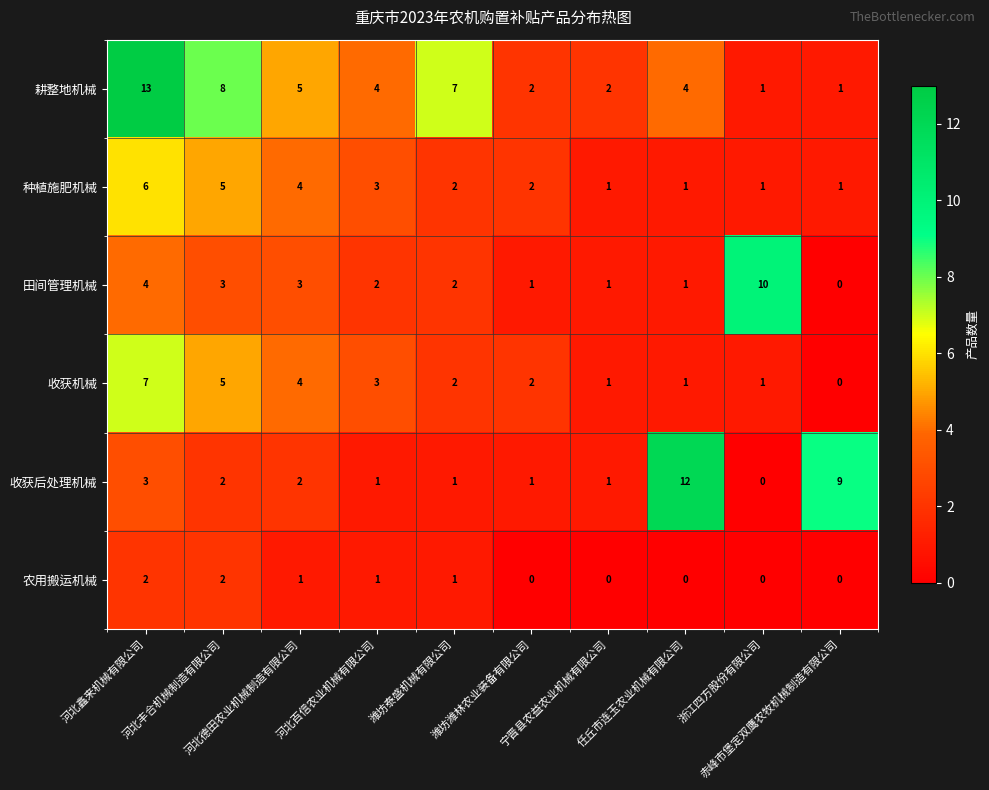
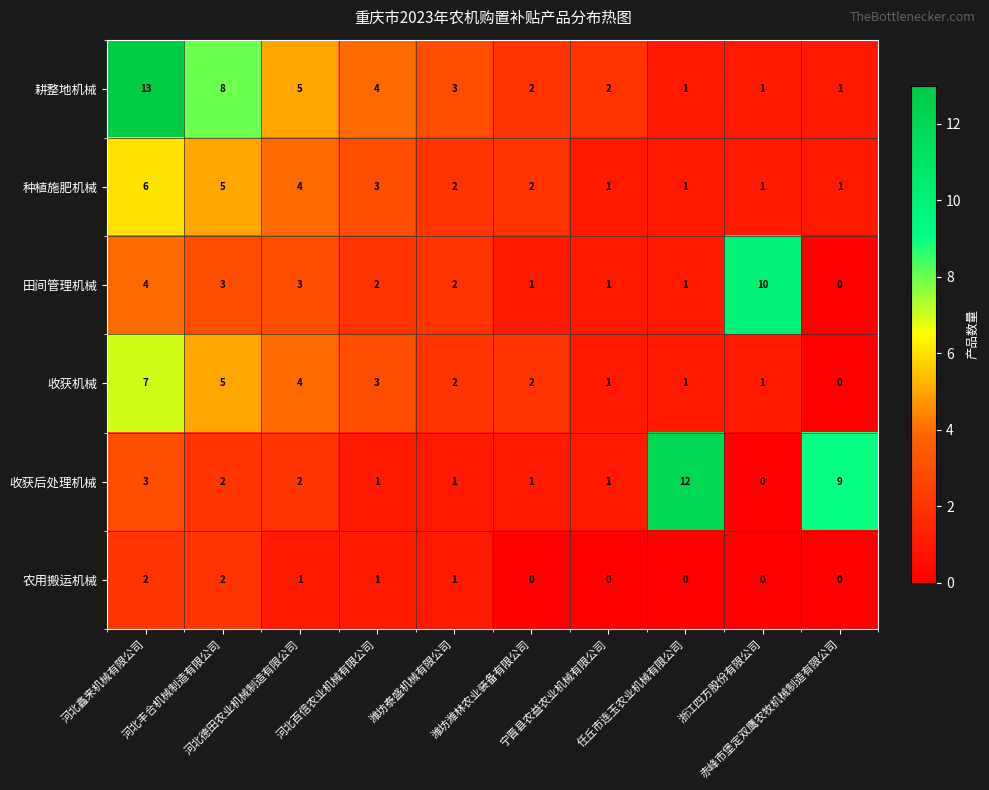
  {
    "耕整地机械": {
      "河北鑫来机械有限公司": 13,
      "河北丰合机械制造有限公司": 8,
      "河北德田农业机械制造有限公司": 5,
      "河北百信农业机械有限公司": 4,
-     "潍坊泰盛机械有限公司": 7,
+     "潍坊泰盛机械有限公司": 3,
      "潍坊潍林农业装备有限公司": 2,
      "宁晋县农益农业机械有限公司": 2,
-     "任丘市连玉农业机械有限公司": 4,
+     "任丘市连玉农业机械有限公司": 1,
      "浙江四方股份有限公司": 1,
      "赤峰市堡定双鹰农牧机械制造有限公司": 1
    },
    "种植施肥机械": {
      "河北鑫来机械有限公司": 6,
      "河北丰合机械制造有限公司": 5,
      "河北德田农业机械制造有限公司": 4,
      "河北百信农业机械有限公司": 3,
      "潍坊泰盛机械有限公司": 2,
      "潍坊潍林农业装备有限公司": 2,
      "宁晋县农益农业机械有限公司": 1,
      "任丘市连玉农业机械有限公司": 1,
      "浙江四方股份有限公司": 1,
      "赤峰市堡定双鹰农牧机械制造有限公司": 1
    },
    "田间管理机械": {
      "河北鑫来机械有限公司": 4,
      "河北丰合机械制造有限公司": 3,
      "河北德田农业机械制造有限公司": 3,
      "河北百信农业机械有限公司": 2,
      "潍坊泰盛机械有限公司": 2,
      "潍坊潍林农业装备有限公司": 1,
      "宁晋县农益农业机械有限公司": 1,
      "任丘市连玉农业机械有限公司": 1,
      "浙江四方股份有限公司": 10,
      "赤峰市堡定双鹰农牧机械制造有限公司": 0
    },
    "收获机械": {
      "河北鑫来机械有限公司": 7,
      "河北丰合机械制造有限公司": 5,
      "河北德田农业机械制造有限公司": 4,
      "河北百信农业机械有限公司": 3,
      "潍坊泰盛机械有限公司": 2,
      "潍坊潍林农业装备有限公司": 2,
      "宁晋县农益农业机械有限公司": 1,
      "任丘市连玉农业机械有限公司": 1,
      "浙江四方股份有限公司": 1,
      "赤峰市堡定双鹰农牧机械制造有限公司": 0
    },
    "收获后处理机械": {
      "河北鑫来机械有限公司": 3,
      "河北丰合机械制造有限公司": 2,
      "河北德田农业机械制造有限公司": 2,
      "河北百信农业机械有限公司": 1,
      "潍坊泰盛机械有限公司": 1,
      "潍坊潍林农业装备有限公司": 1,
      "宁晋县农益农业机械有限公司": 1,
      "任丘市连玉农业机械有限公司": 12,
      "浙江四方股份有限公司": 0,
      "赤峰市堡定双鹰农牧机械制造有限公司": 9
    },
    "农用搬运机械": {
      "河北鑫来机械有限公司": 2,
      "河北丰合机械制造有限公司": 2,
      "河北德田农业机械制造有限公司": 1,
      "河北百信农业机械有限公司": 1,
      "潍坊泰盛机械有限公司": 1,
      "潍坊潍林农业装备有限公司": 0,
      "宁晋县农益农业机械有限公司": 0,
      "任丘市连玉农业机械有限公司": 0,
      "浙江四方股份有限公司": 0,
      "赤峰市堡定双鹰农牧机械制造有限公司": 0
    }
  }
